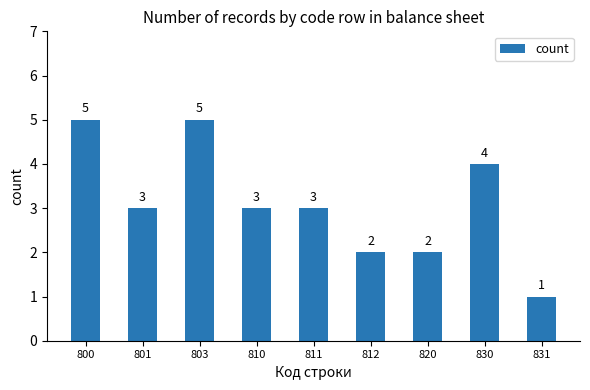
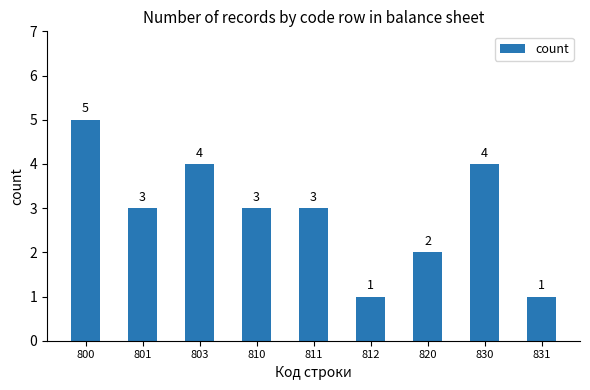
  {
    "800": 5,
    "801": 3,
-   "803": 5,
+   "803": 4,
    "810": 3,
    "811": 3,
-   "812": 2,
+   "812": 1,
    "820": 2,
    "830": 4,
    "831": 1
  }
